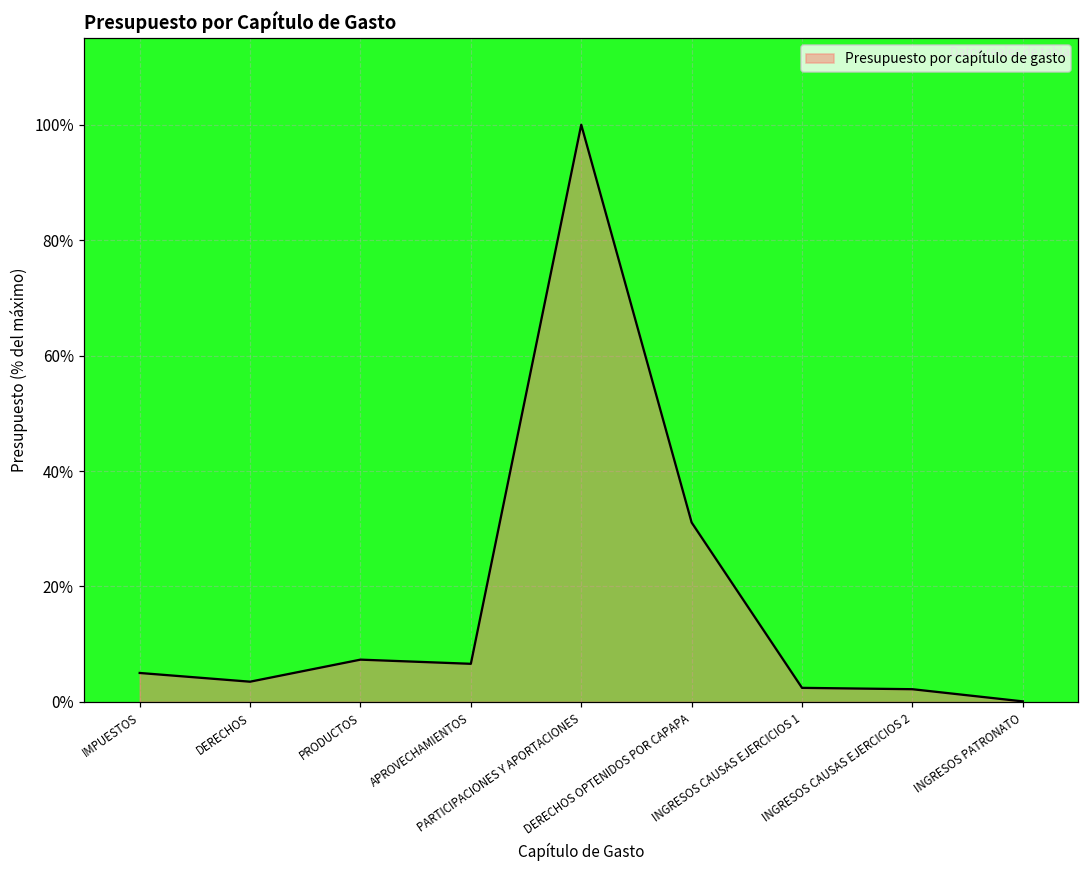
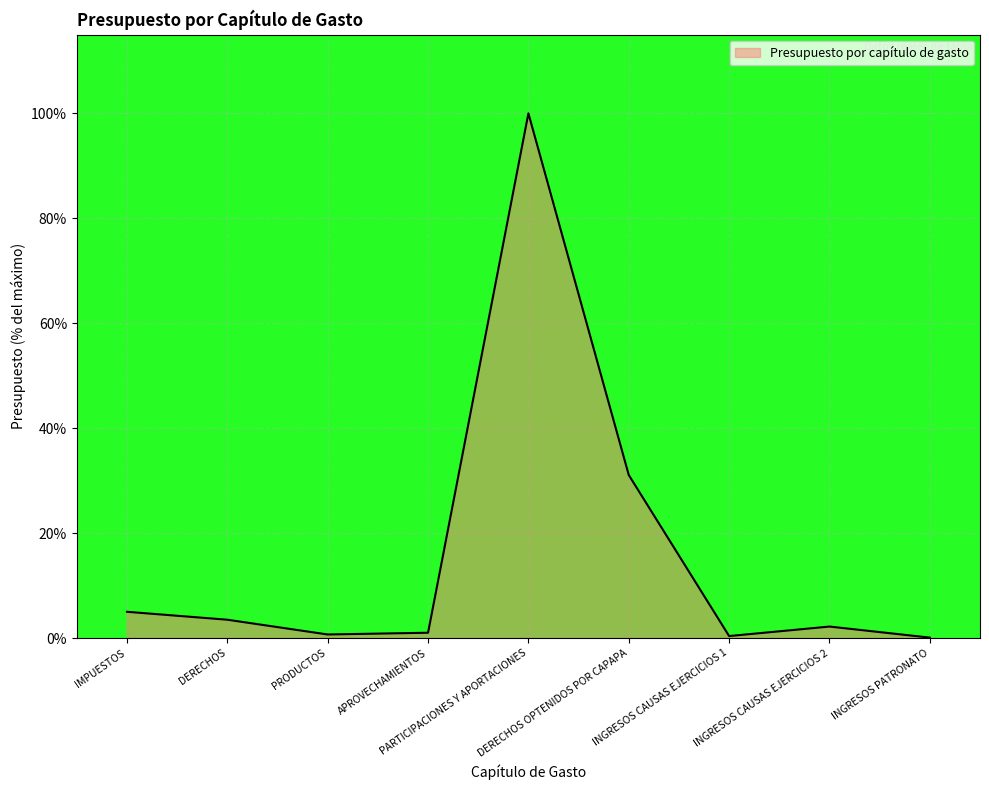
  {
    "IMPUESTOS": "5%",
    "DERECHOS": "3%",
-   "PRODUCTOS": "7%",
-   "APROVECHAMIENTOS": "7%",
+   "PRODUCTOS": "1%",
+   "APROVECHAMIENTOS": "1%",
    "PARTICIPACIONES Y APORTACIONES": "100%",
    "DERECHOS OPTENIDOS POR CAPAPA": "31%",
-   "INGRESOS CAUSAS EJERCICIOS 1": "2%",
+   "INGRESOS CAUSAS EJERCICIOS 1": "0%",
    "INGRESOS CAUSAS EJERCICIOS 2": "2%",
    "INGRESOS PATRONATO": "0%"
  }
